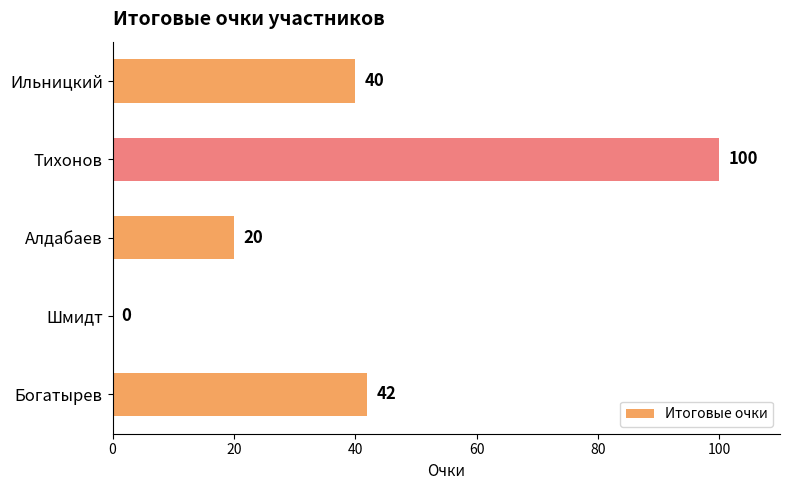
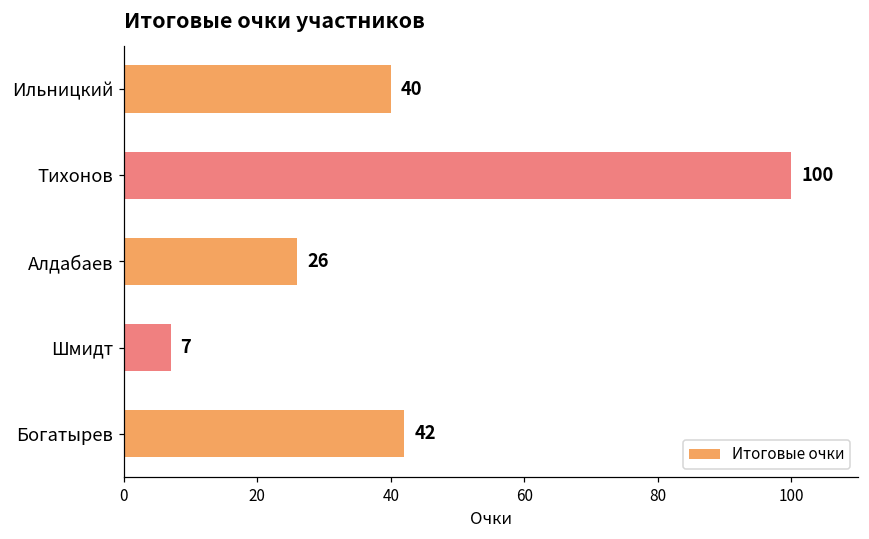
  {
    "Ильницкий": 40,
    "Тихонов": 100,
-   "Алдабаев": 20,
-   "Шмидт": 0,
+   "Алдабаев": 26,
+   "Шмидт": 7,
    "Богатырев": 42
  }
